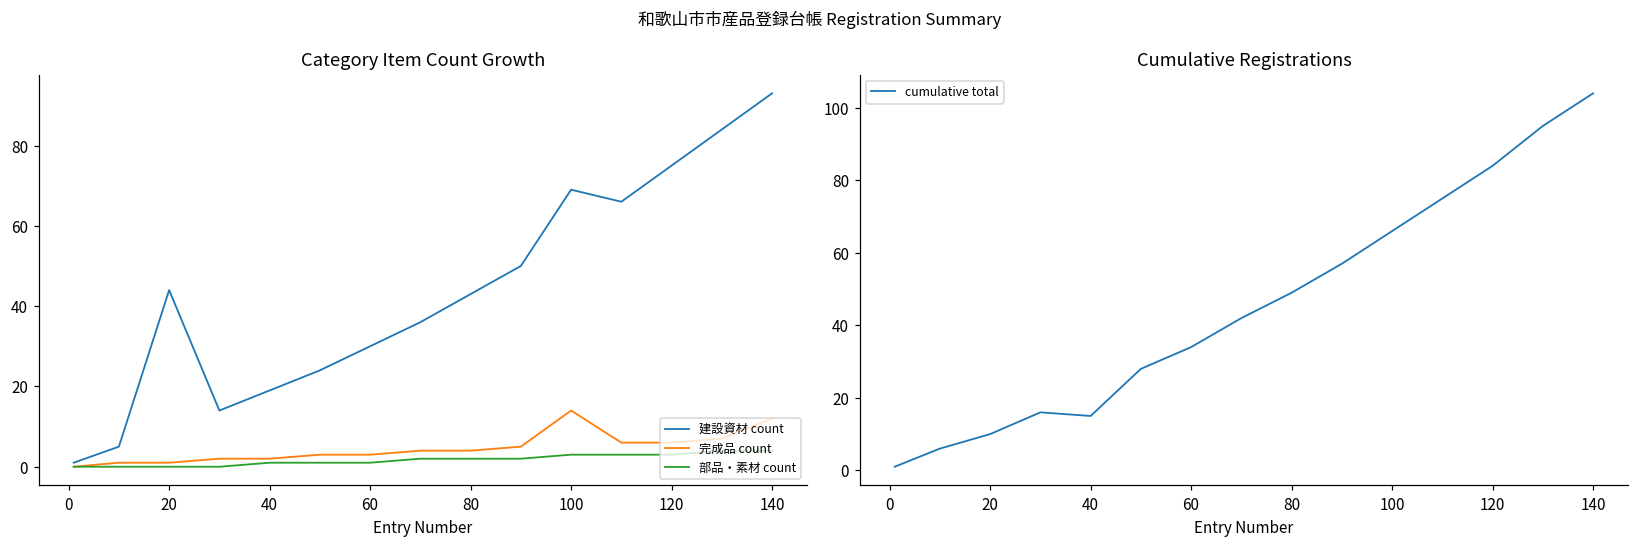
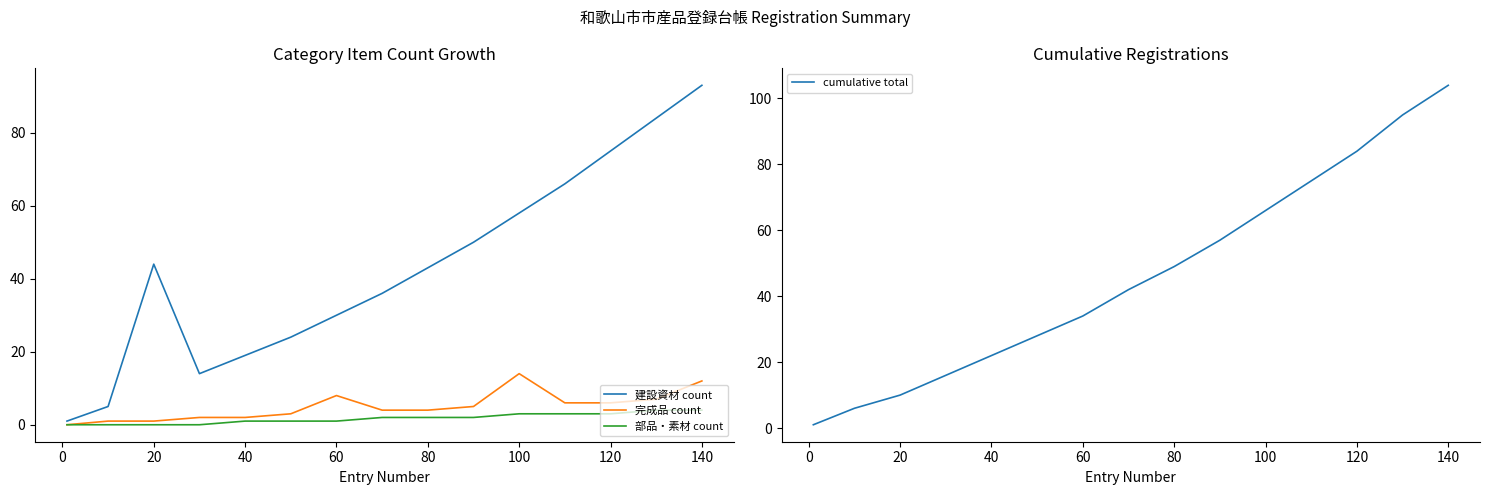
  {
    "Category Item Count Growth": {
      "建設資材 count": {
        "20": 44,
        "40": 19,
        "60": 30,
        "80": 43,
-       "100": 69,
+       "100": 58,
        "120": 75,
        "140": 93
      },
      "完成品 count": {
        "20": 1,
        "40": 2,
-       "60": 3,
+       "60": 8,
        "80": 4,
        "100": 14,
        "140": 12
      },
      "部品・素材 count": {
        "20": 0,
        "40": 1,
        "60": 1,
        "80": 2,
        "100": 3
      }
    },
    "Cumulative Registrations": {
      "20": 10,
-     "40": 15,
+     "40": 22,
      "60": 34,
      "80": 49,
      "100": 66,
      "120": 84,
      "140": 104
    }
  }
